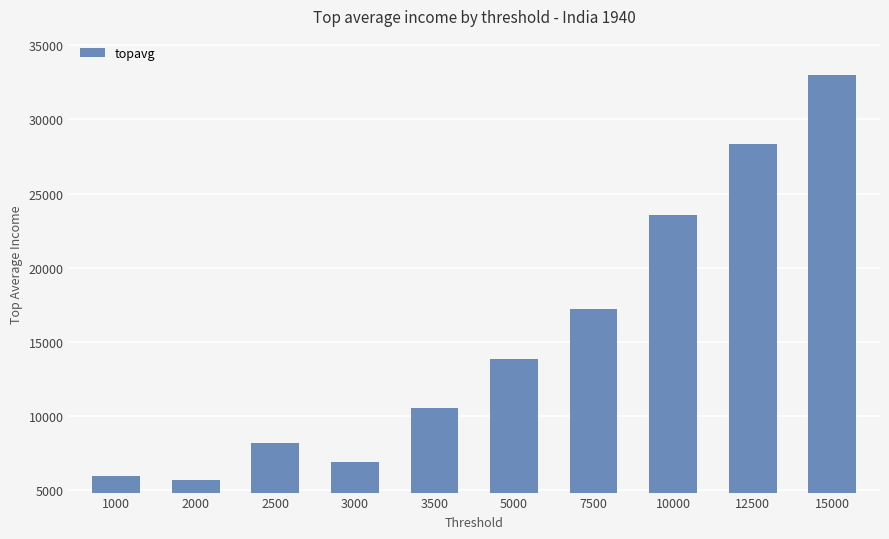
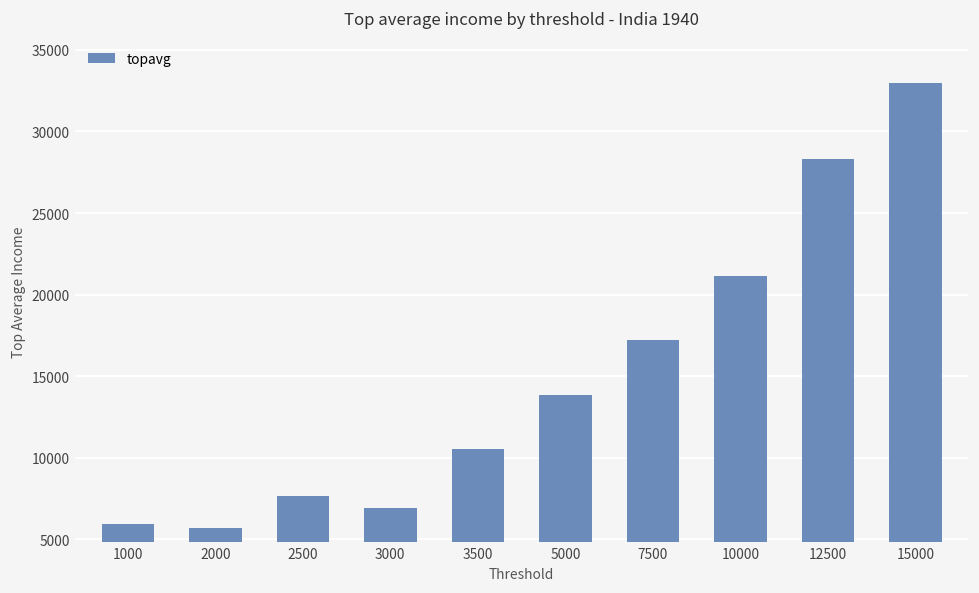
  {
    "1000": 5900,
    "2000": 5700,
-   "2500": 8200,
+   "2500": 7600,
    "3000": 6900,
    "3500": 10600,
    "5000": 13900,
    "7500": 17200,
-   "10000": 23600,
+   "10000": 21100,
    "12500": 28300,
    "15000": 33000
  }
